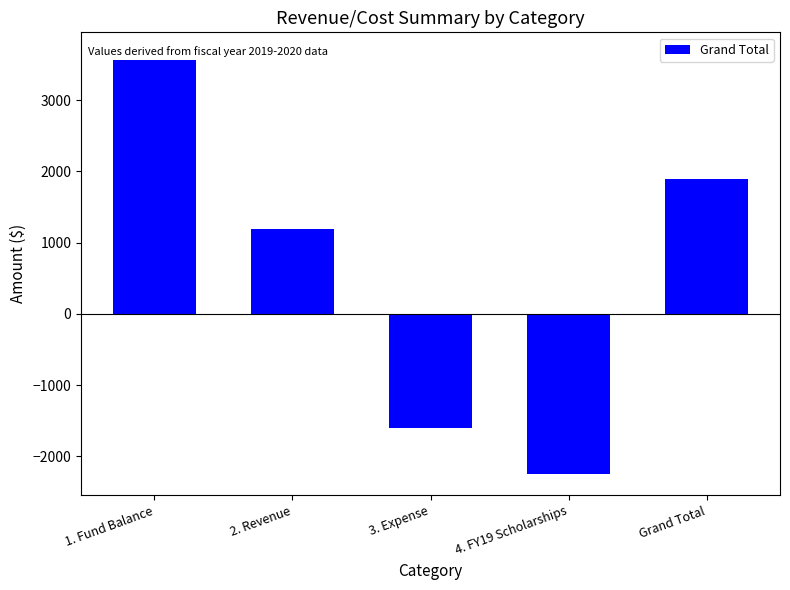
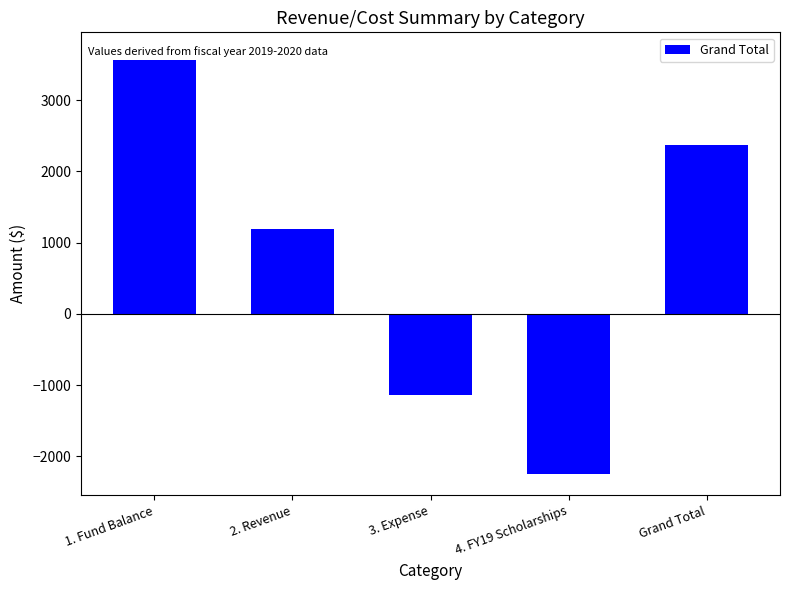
  {
    "2. Revenue": 1200,
-   "3. Expense": -1600,
+   "3. Expense": -1100,
    "4. FY19 Scholarships": -2300,
-   "Grand Total": 1900
+   "Grand Total": 2400
  }
